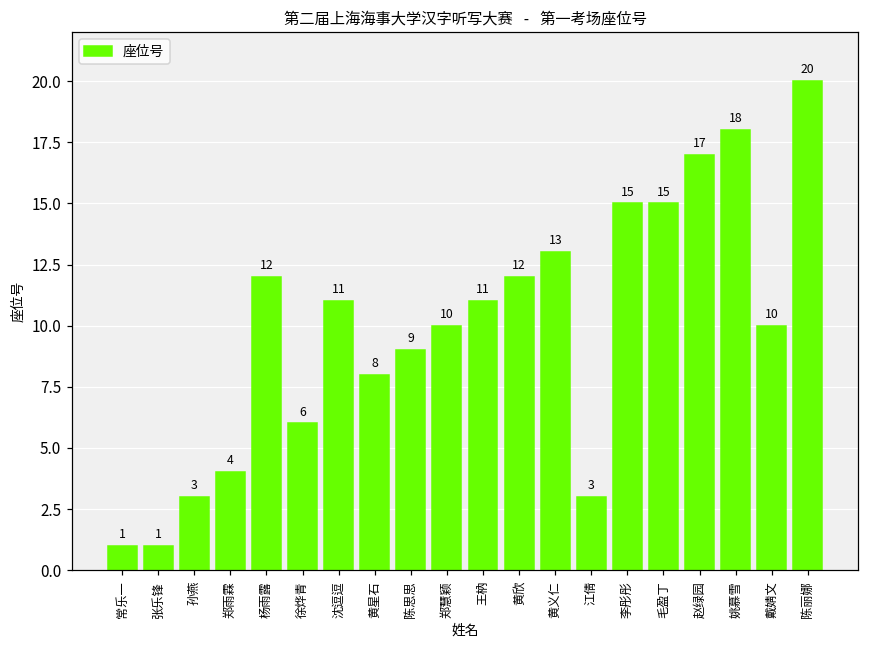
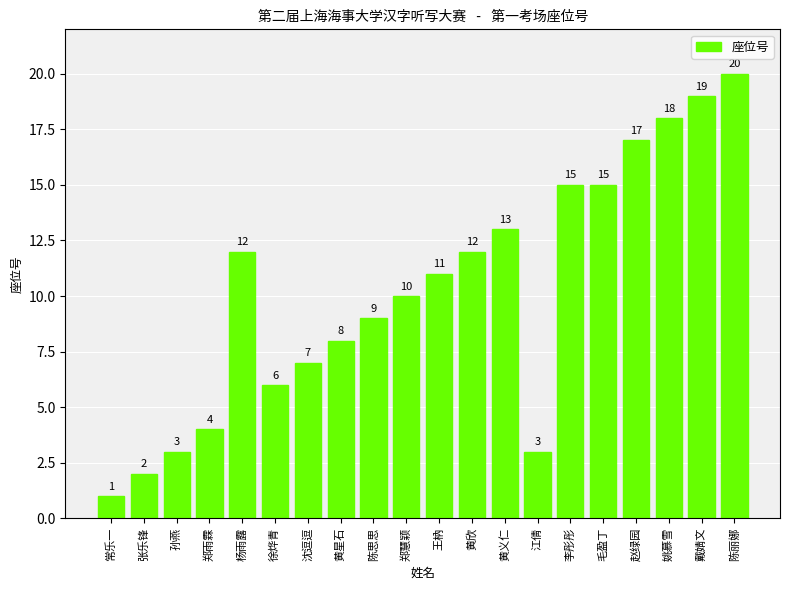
  {
    "常乐一": 1,
-   "张乐锋": 1,
+   "张乐锋": 2,
    "孙燕": 3,
    "郑雨霖": 4,
    "杨雨露": 12,
    "徐烨青": 6,
-   "沈逗逗": 11,
+   "沈逗逗": 7,
    "黄星石": 8,
    "陈思思": 9,
    "郑慧颖": 10,
    "王枘": 11,
    "黄欣": 12,
    "黄义仁": 13,
    "江倩": 3,
    "李彤彤": 15,
    "毛盈丁": 15,
    "赵绿园": 17,
    "姚慕雪": 18,
-   "戴婧文": 10,
+   "戴婧文": 19,
    "陈丽娜": 20
  }
